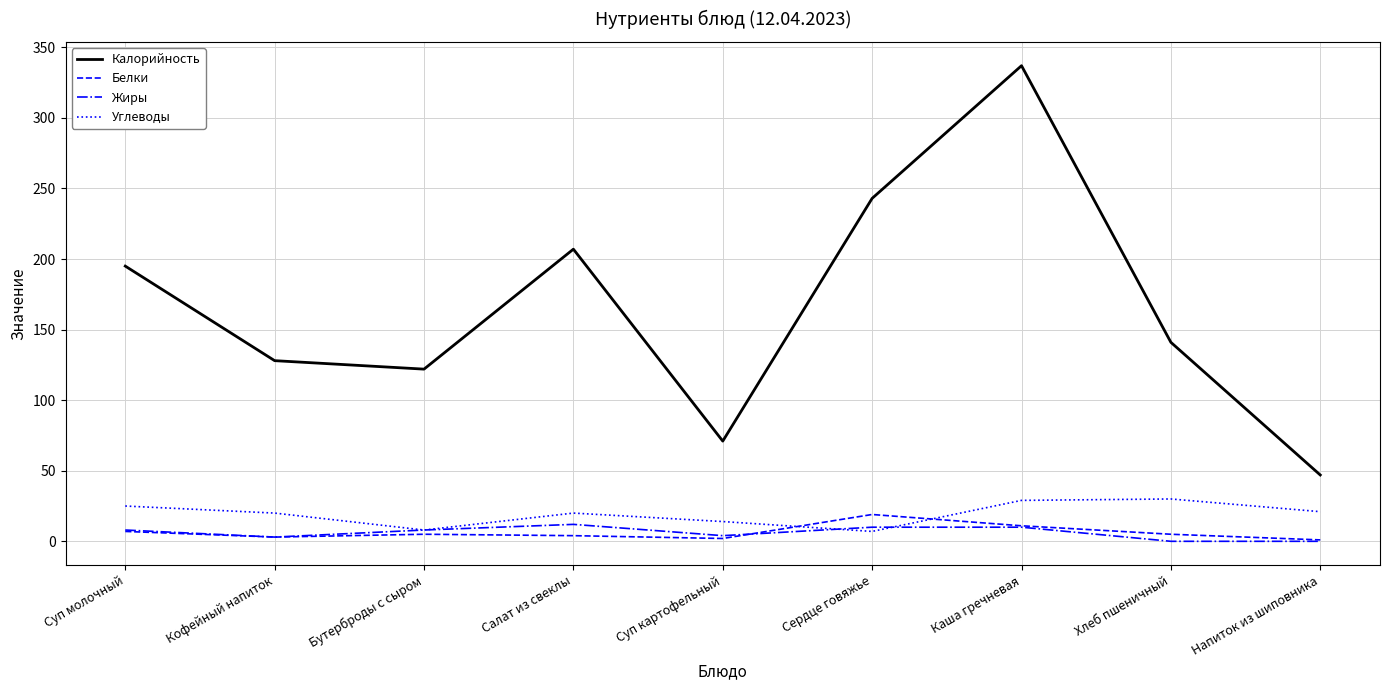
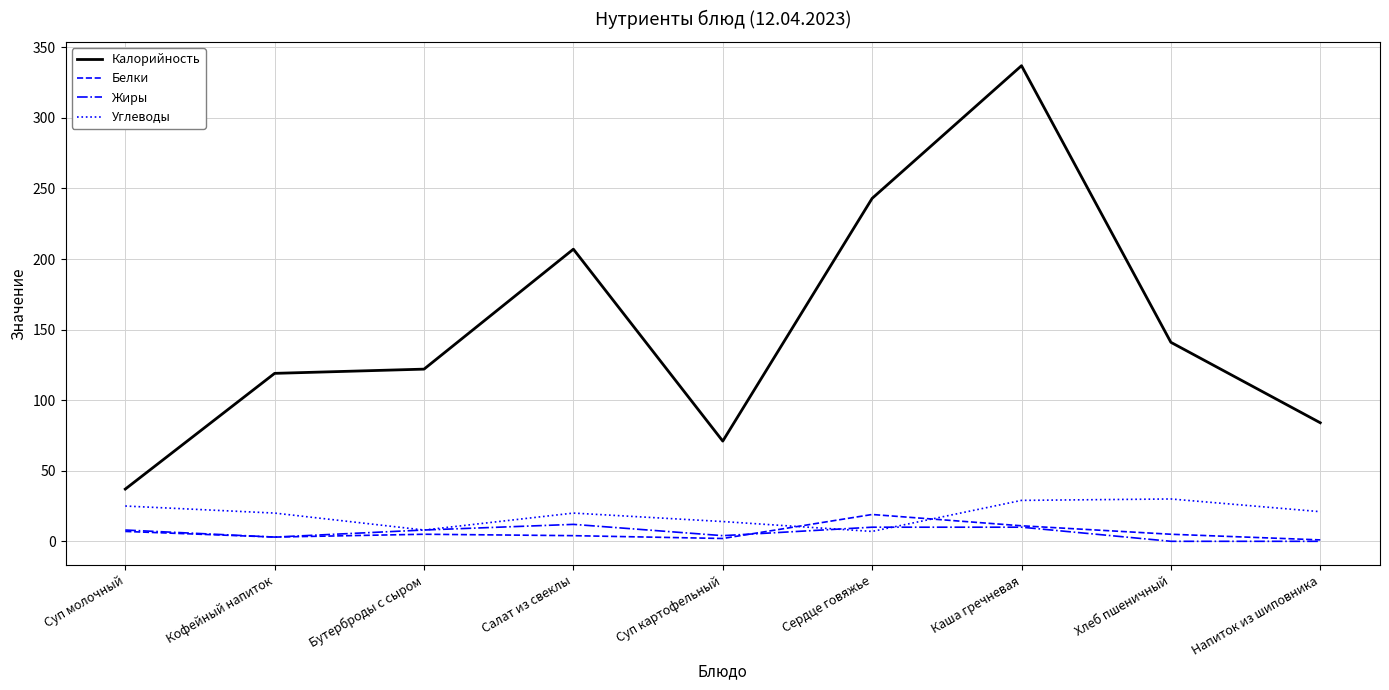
  {
    "Калорийность": {
-     "Суп молочный": 195,
-     "Кофейный напиток": 128,
+     "Суп молочный": 37,
+     "Кофейный напиток": 119,
      "Бутерброды с сыром": 122,
      "Салат из свеклы": 207,
      "Суп картофельный": 71,
      "Сердце говяжье": 243,
      "Каша гречневая": 337,
      "Хлеб пшеничный": 141,
-     "Напиток из шиповника": 47
+     "Напиток из шиповника": 84
    }
  }
